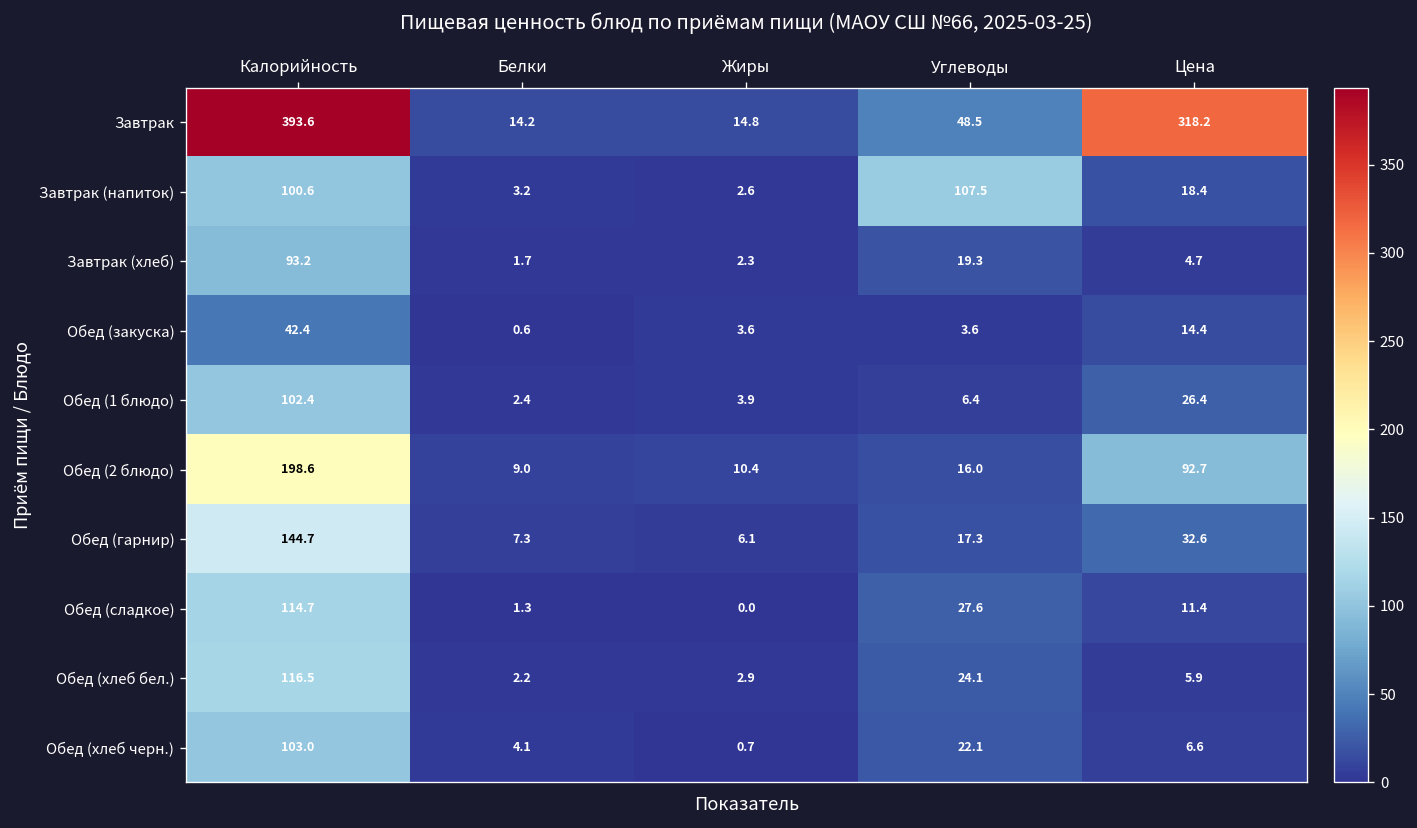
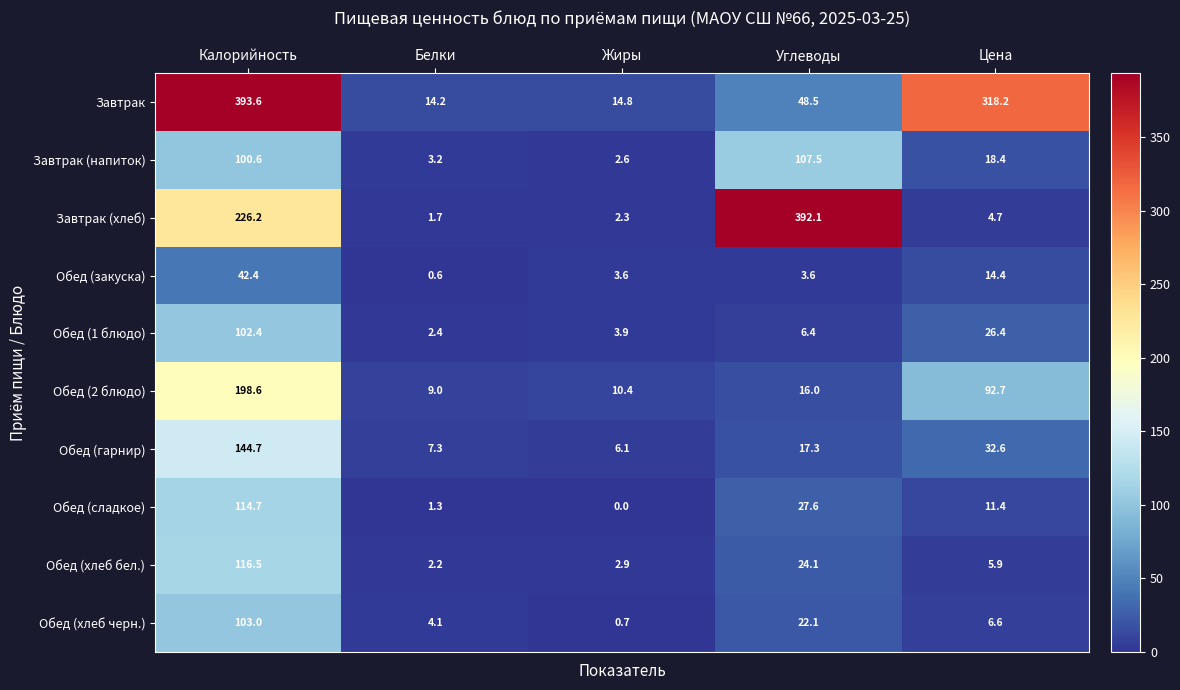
  {
    "Завтрак": {
      "Калорийность": 393.6,
      "Белки": 14.2,
      "Жиры": 14.8,
      "Углеводы": 48.5,
      "Цена": 318.2
    },
    "Завтрак (напиток)": {
      "Калорийность": 100.6,
      "Белки": 3.2,
      "Жиры": 2.6,
      "Углеводы": 107.5,
      "Цена": 18.4
    },
    "Завтрак (хлеб)": {
-     "Калорийность": 93.2,
+     "Калорийность": 226.2,
      "Белки": 1.7,
      "Жиры": 2.3,
-     "Углеводы": 19.3,
+     "Углеводы": 392.1,
      "Цена": 4.7
    },
    "Обед (закуска)": {
      "Калорийность": 42.4,
      "Белки": 0.6,
      "Жиры": 3.6,
      "Углеводы": 3.6,
      "Цена": 14.4
    },
    "Обед (1 блюдо)": {
      "Калорийность": 102.4,
      "Белки": 2.4,
      "Жиры": 3.9,
      "Углеводы": 6.4,
      "Цена": 26.4
    },
    "Обед (2 блюдо)": {
      "Калорийность": 198.6,
      "Белки": 9.0,
      "Жиры": 10.4,
      "Углеводы": 16.0,
      "Цена": 92.7
    },
    "Обед (гарнир)": {
      "Калорийность": 144.7,
      "Белки": 7.3,
      "Жиры": 6.1,
      "Углеводы": 17.3,
      "Цена": 32.6
    },
    "Обед (сладкое)": {
      "Калорийность": 114.7,
      "Белки": 1.3,
      "Жиры": 0.0,
      "Углеводы": 27.6,
      "Цена": 11.4
    },
    "Обед (хлеб бел.)": {
      "Калорийность": 116.5,
      "Белки": 2.2,
      "Жиры": 2.9,
      "Углеводы": 24.1,
      "Цена": 5.9
    },
    "Обед (хлеб черн.)": {
      "Калорийность": 103.0,
      "Белки": 4.1,
      "Жиры": 0.7,
      "Углеводы": 22.1,
      "Цена": 6.6
    }
  }
